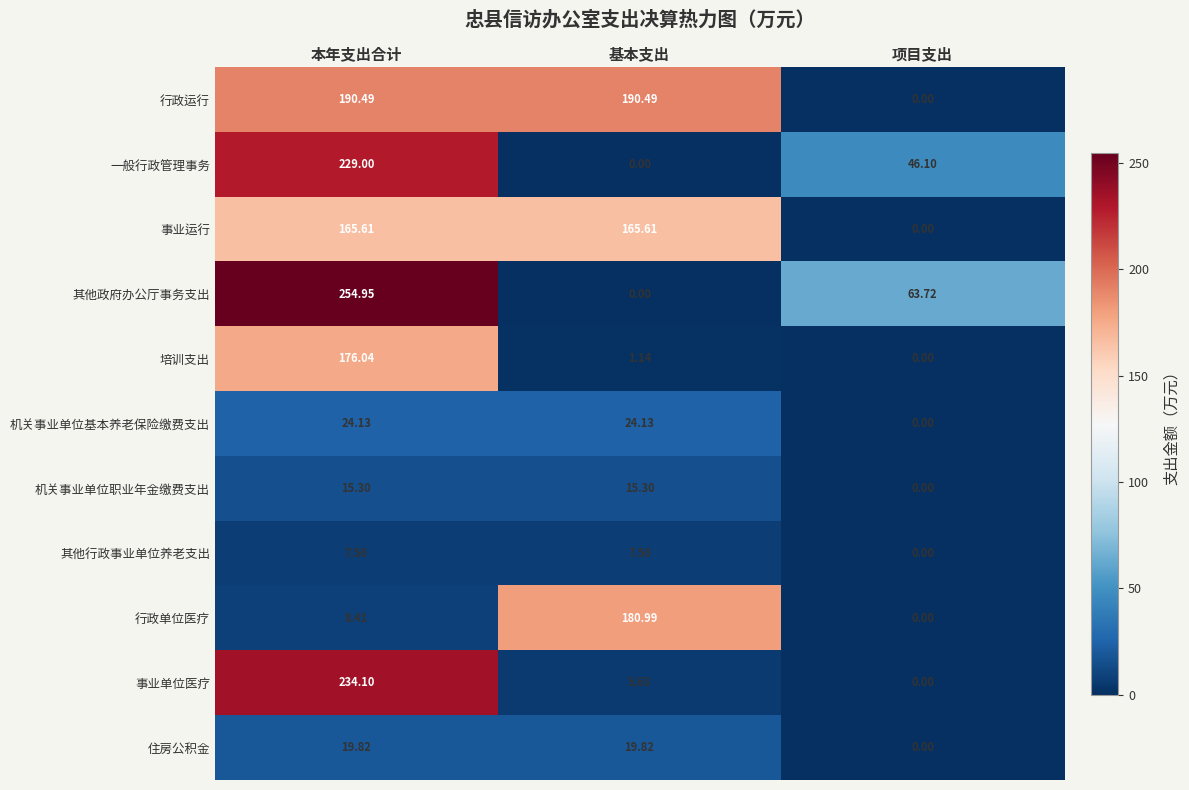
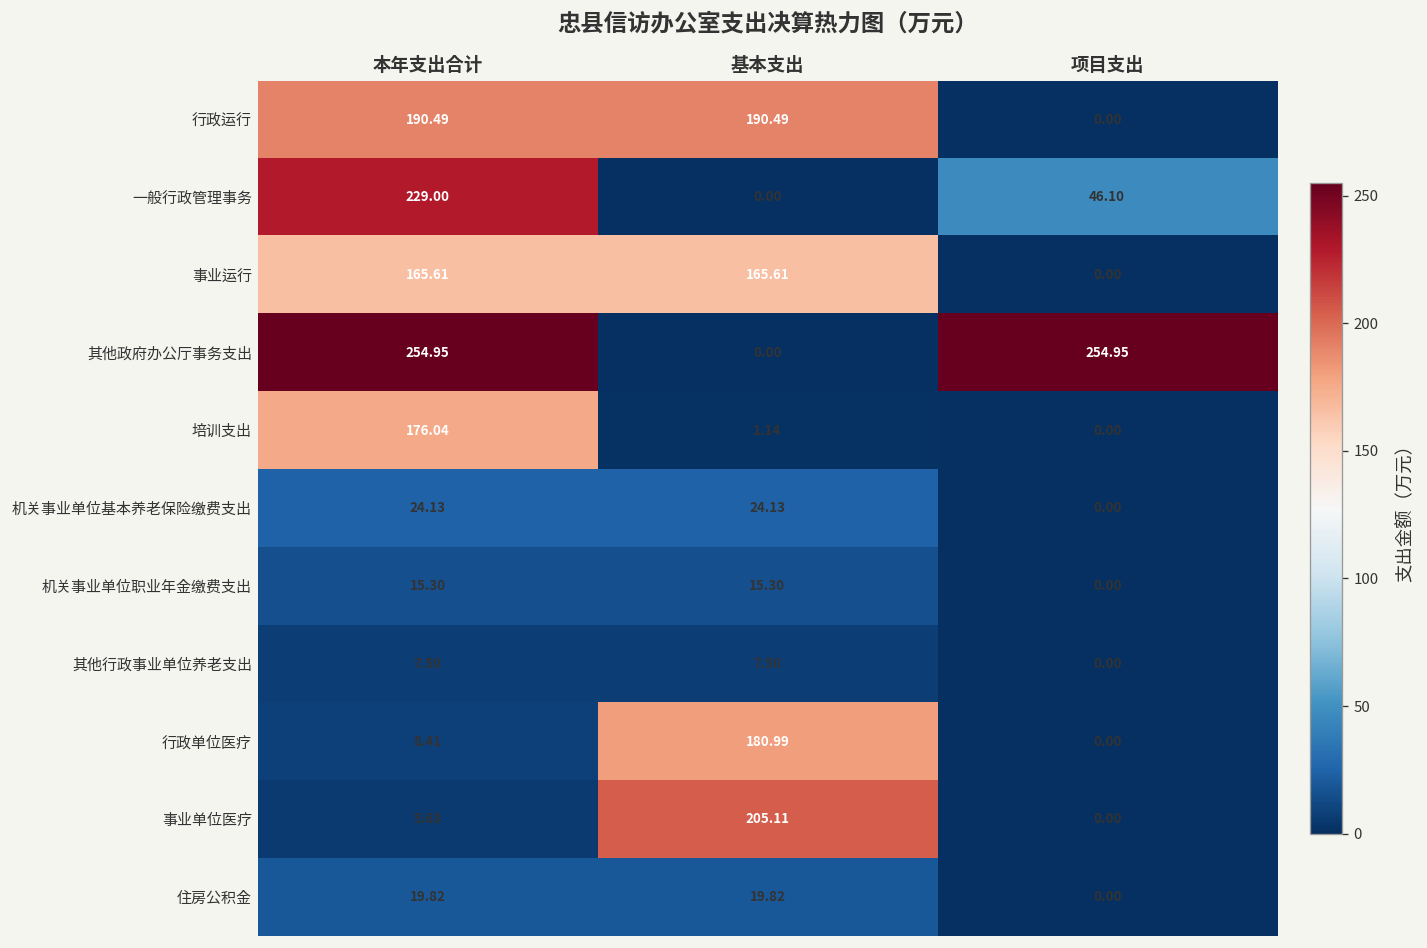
  {
    "行政运行": {
      "本年支出合计": 190.49,
      "基本支出": 190.49
    },
    "一般行政管理事务": {
      "本年支出合计": 229.00,
      "项目支出": 46.10
    },
    "事业运行": {
      "本年支出合计": 165.61,
      "基本支出": 165.61
    },
    "其他政府办公厅事务支出": {
      "本年支出合计": 254.95,
-     "项目支出": 63.72
+     "项目支出": 254.95
    },
    "培训支出": {
      "本年支出合计": 176.04,
      "基本支出": 1.14
    },
    "机关事业单位基本养老保险缴费支出": {
      "本年支出合计": 24.13,
      "基本支出": 24.13
    },
    "机关事业单位职业年金缴费支出": {
      "本年支出合计": 15.30,
      "基本支出": 15.30
    },
    "其他行政事业单位养老支出": {
      "本年支出合计": 7.50,
      "基本支出": 7.50
    },
    "行政单位医疗": {
      "本年支出合计": 8.41,
      "基本支出": 180.99
    },
    "事业单位医疗": {
-     "本年支出合计": 234.10,
-     "基本支出": 5.63
+     "本年支出合计": 5.63,
+     "基本支出": 205.11
    },
    "住房公积金": {
      "本年支出合计": 19.82,
      "基本支出": 19.82
    }
  }
